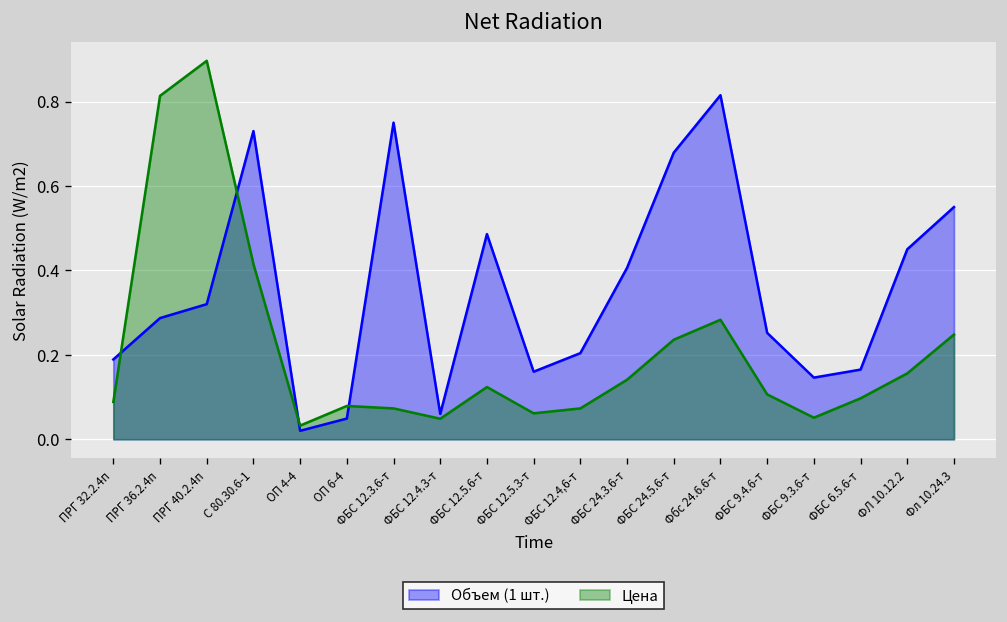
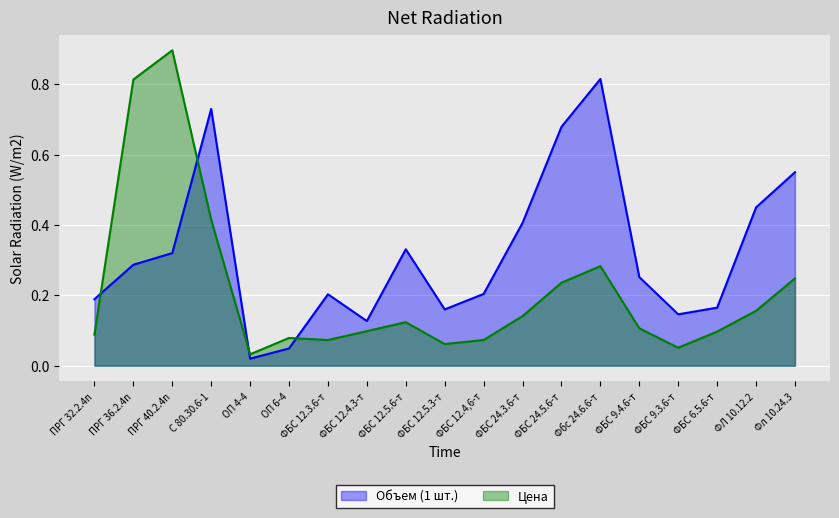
  {
    "Объем (1 шт.)": {
      "ПРГ 32.2.4п": 0.19,
      "ПРГ 36.2.4п": 0.29,
      "ПРГ 40.2.4п": 0.32,
      "С 80.30.6-1": 0.73,
      "ОП 4-4": 0.02,
      "ОП 6-4": 0.05,
-     "ФБС 12.3.6-т": 0.75,
-     "ФБС 12.4.3-т": 0.06,
-     "ФБС 12.5.6-т": 0.49,
+     "ФБС 12.3.6-т": 0.20,
+     "ФБС 12.4.3-т": 0.13,
+     "ФБС 12.5.6-т": 0.33,
      "ФБС 12.5.3-т": 0.16,
      "ФБС 12.4,6-т": 0.20,
      "ФБС 24.3.6-т": 0.41,
      "ФБС 24.5.6-т": 0.68,
      "Фбс 24.6.6-т": 0.82,
      "ФБС 9.4.6-т": 0.25,
      "ФБС 9.3.6-т": 0.15,
      "ФБС 6.5.6-т": 0.17,
      "ФЛ 10.12.2": 0.45,
      "Фл 10.24.3": 0.55
    },
    "Цена": {
      "ПРГ 32.2.4п": 0.09,
      "ПРГ 36.2.4п": 0.81,
      "ПРГ 40.2.4п": 0.90,
      "С 80.30.6-1": 0.42,
      "ОП 4-4": 0.03,
      "ОП 6-4": 0.08,
      "ФБС 12.3.6-т": 0.07,
-     "ФБС 12.4.3-т": 0.05,
+     "ФБС 12.4.3-т": 0.10,
      "ФБС 12.5.6-т": 0.12,
      "ФБС 12.5.3-т": 0.06,
      "ФБС 12.4,6-т": 0.07,
      "ФБС 24.3.6-т": 0.14,
      "ФБС 24.5.6-т": 0.24,
      "Фбс 24.6.6-т": 0.28,
      "ФБС 9.4.6-т": 0.11,
      "ФБС 9.3.6-т": 0.05,
      "ФБС 6.5.6-т": 0.10,
      "ФЛ 10.12.2": 0.16,
      "Фл 10.24.3": 0.25
    }
  }
